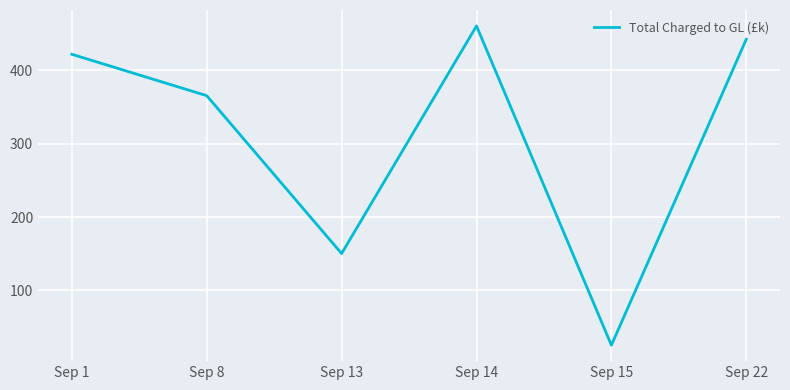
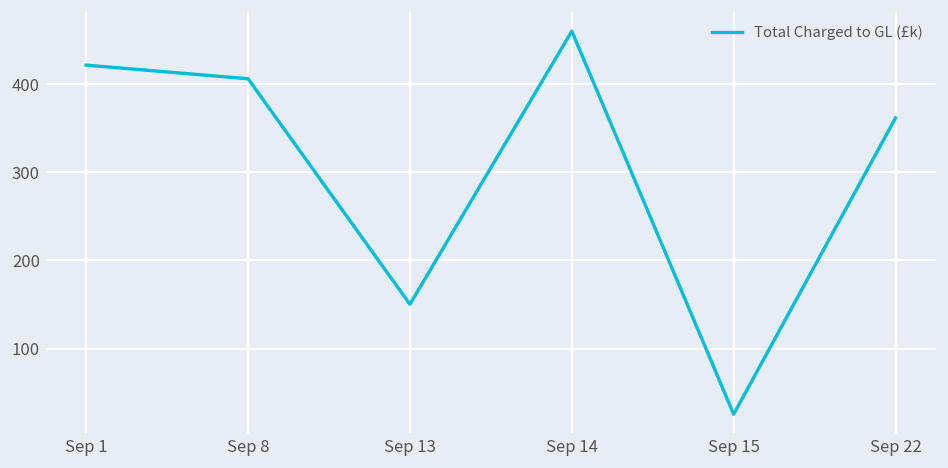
  {
    "Sep 1": 420,
-   "Sep 8": 370,
+   "Sep 8": 410,
    "Sep 13": 150,
    "Sep 14": 460,
    "Sep 15": 30,
-   "Sep 22": 440
+   "Sep 22": 360
  }
